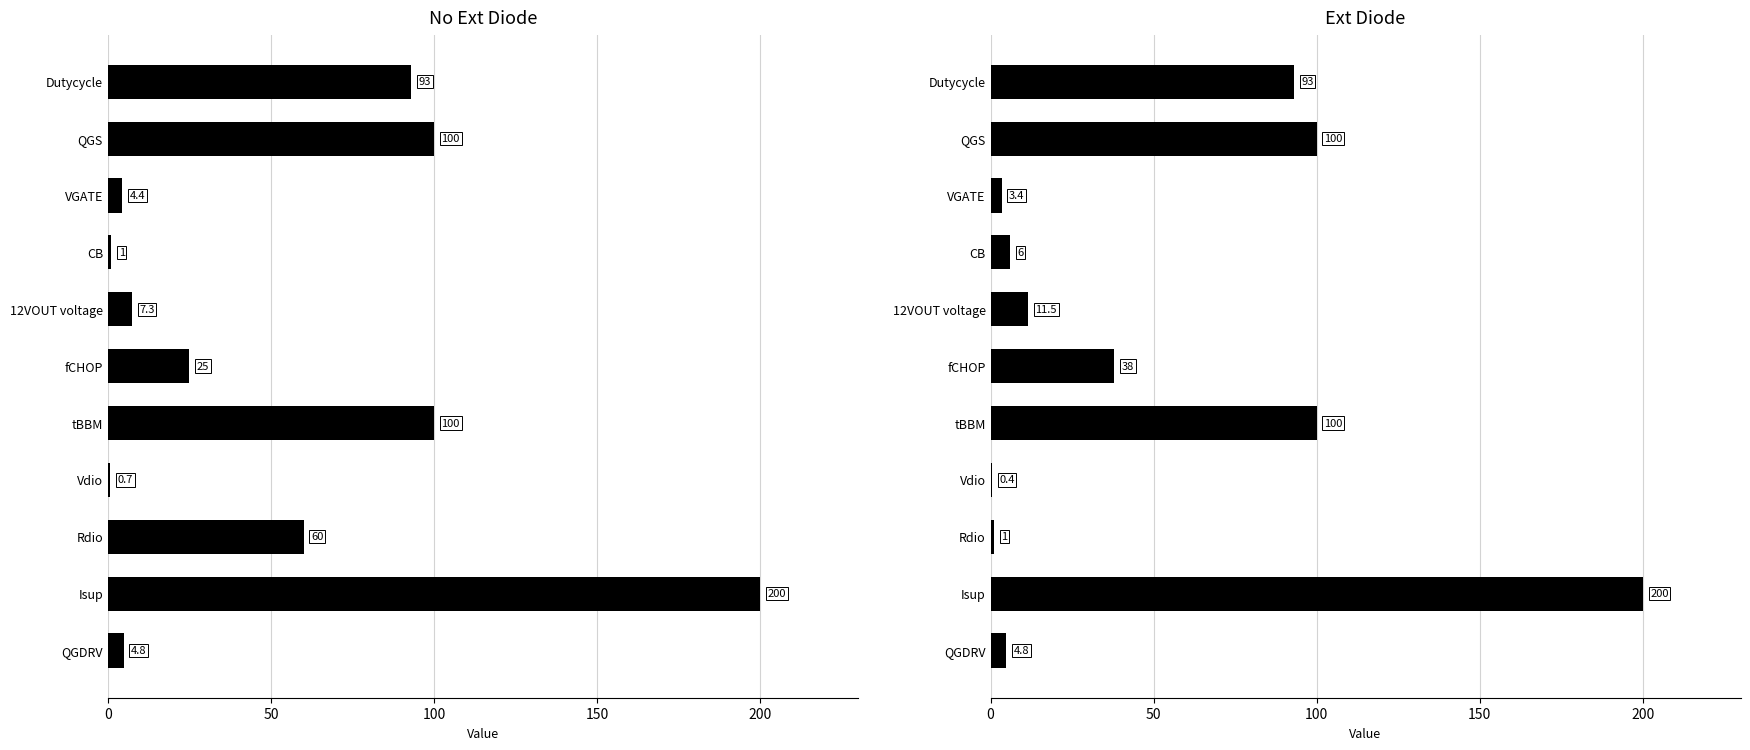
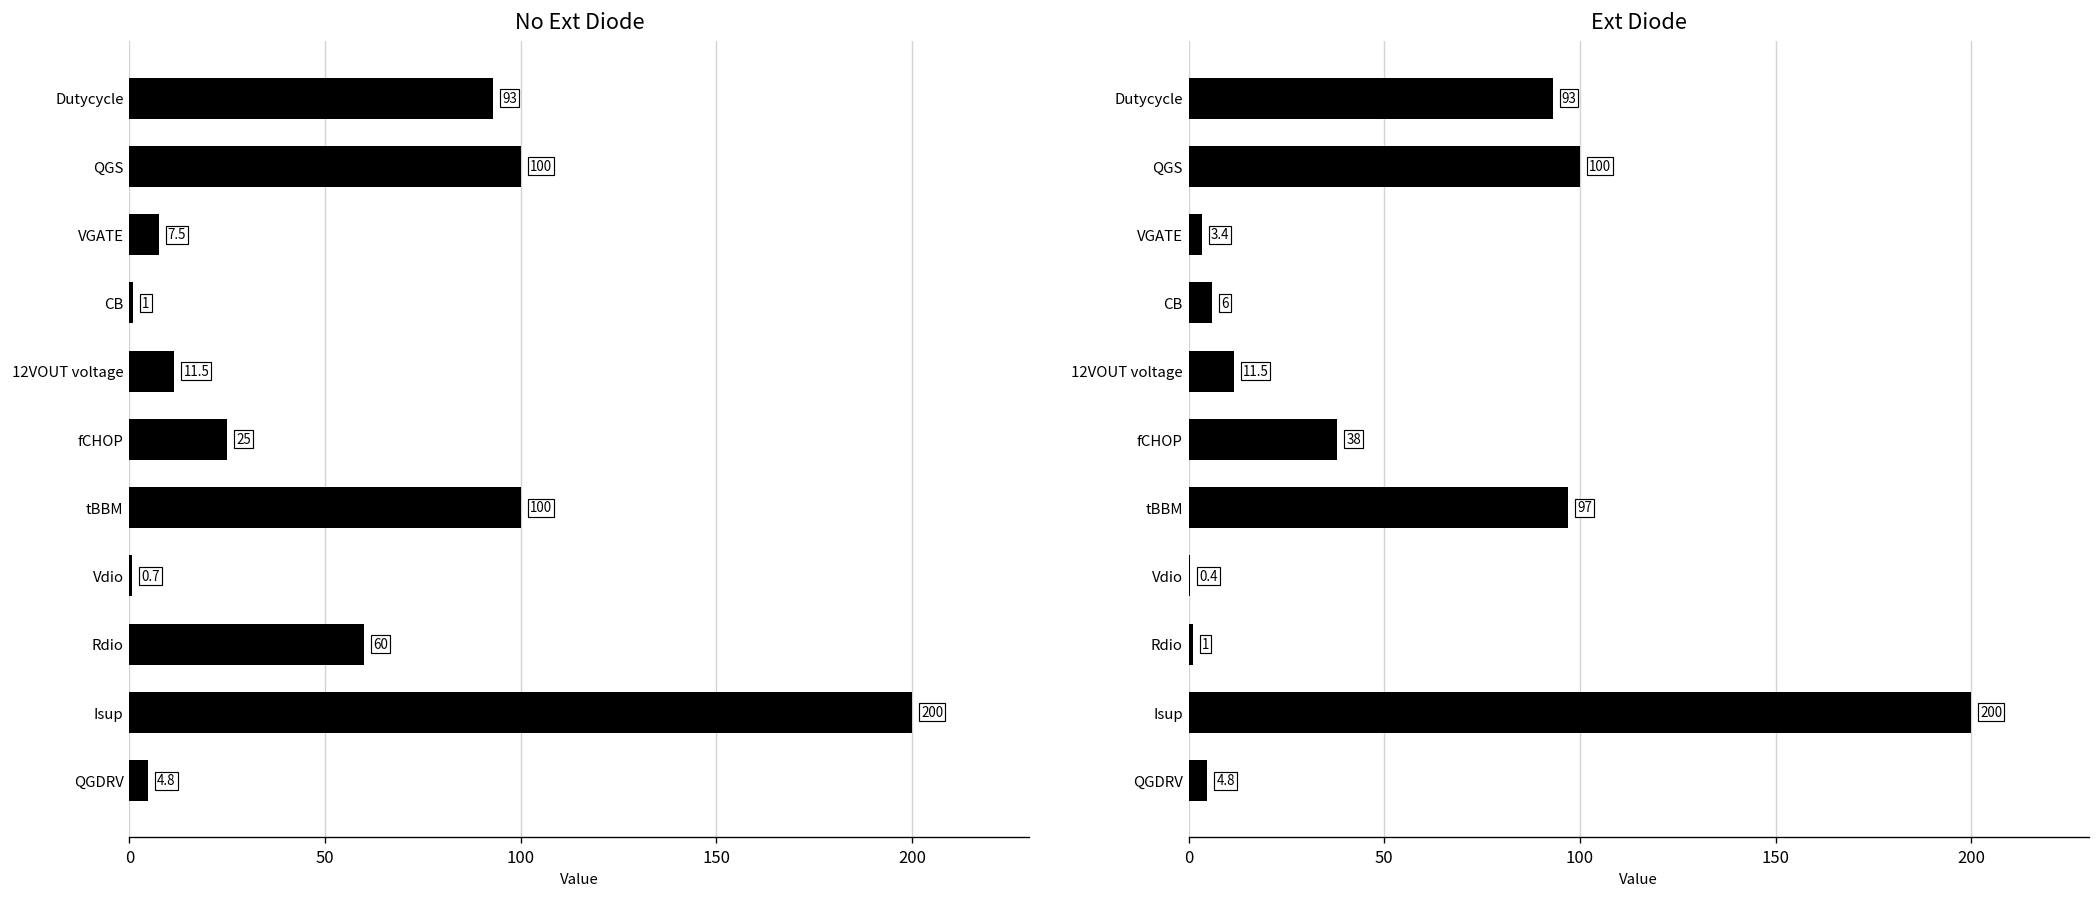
  {
    "No Ext Diode": {
-     "VGATE": 4.4,
-     "12VOUT voltage": 7.3
+     "VGATE": 7.5,
+     "12VOUT voltage": 11.5
    },
    "Ext Diode": {
-     "tBBM": 100
+     "tBBM": 97
    }
  }
